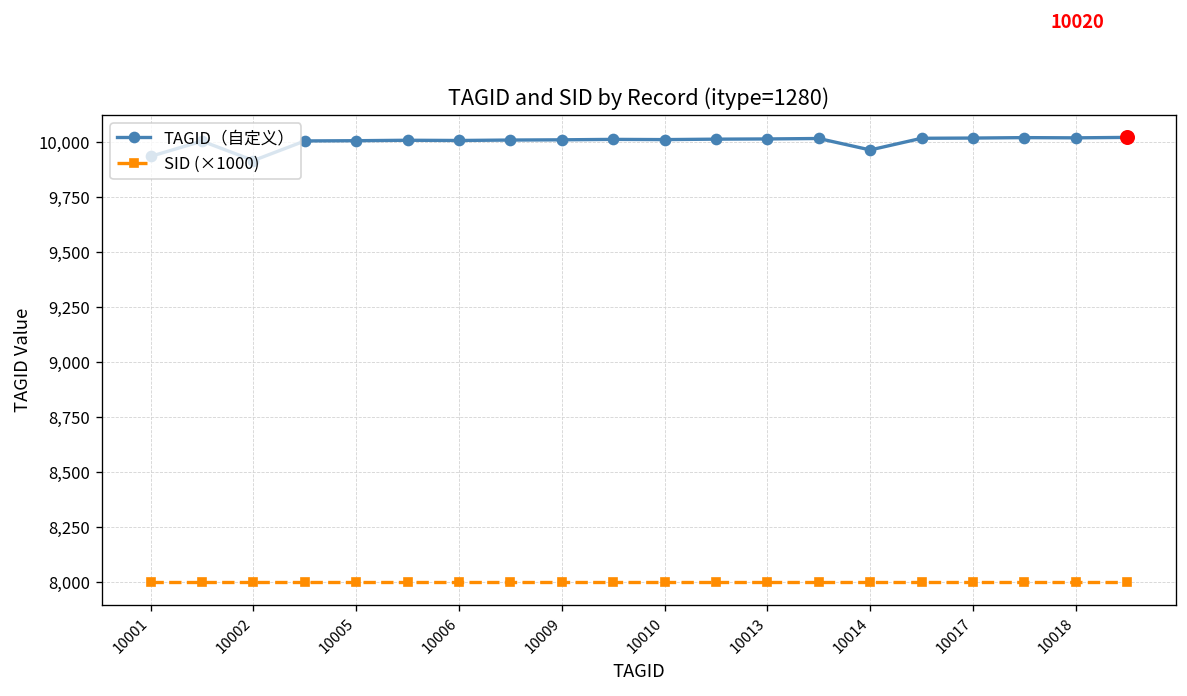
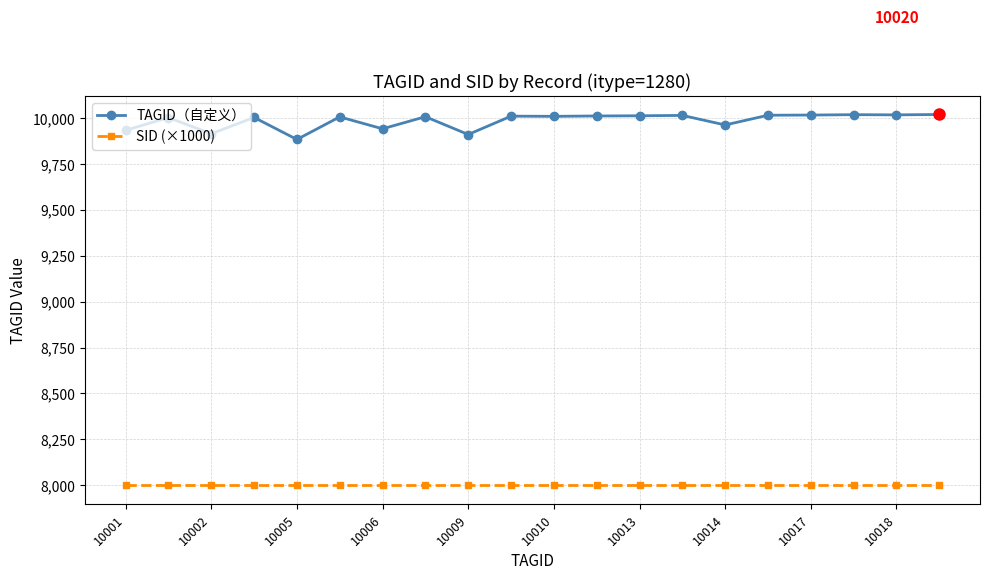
  {
    "TAGID（自定义）": {
-     "10005": "10,010",
-     "10006": "10,010",
-     "10009": "10,010",
+     "10005": "9,880",
+     "10006": "9,940",
+     "10009": "9,910",
      "10010": "10,010",
      "10013": "10,010",
      "10014": "9,960",
      "10017": "10,020",
      "10018": "10,020"
    },
    "SID (×1000)": {
      "10001": "8,000",
      "10002": "8,000",
      "10005": "8,000",
      "10006": "8,000",
      "10009": "8,000",
      "10010": "8,000",
      "10013": "8,000",
      "10014": "8,000",
      "10017": "8,000",
      "10018": "8,000"
    }
  }
